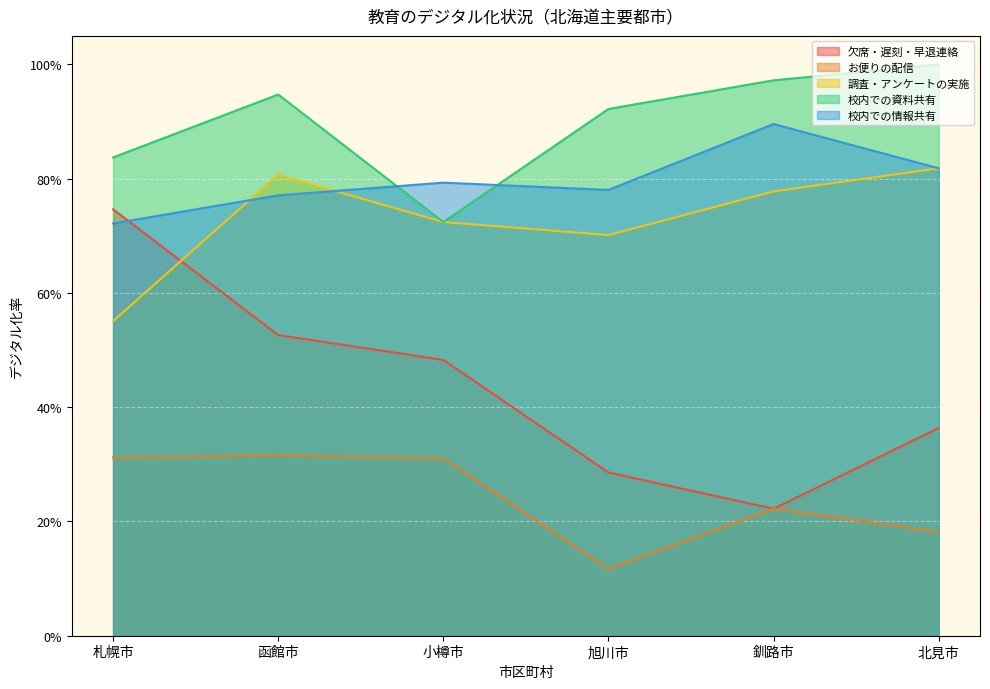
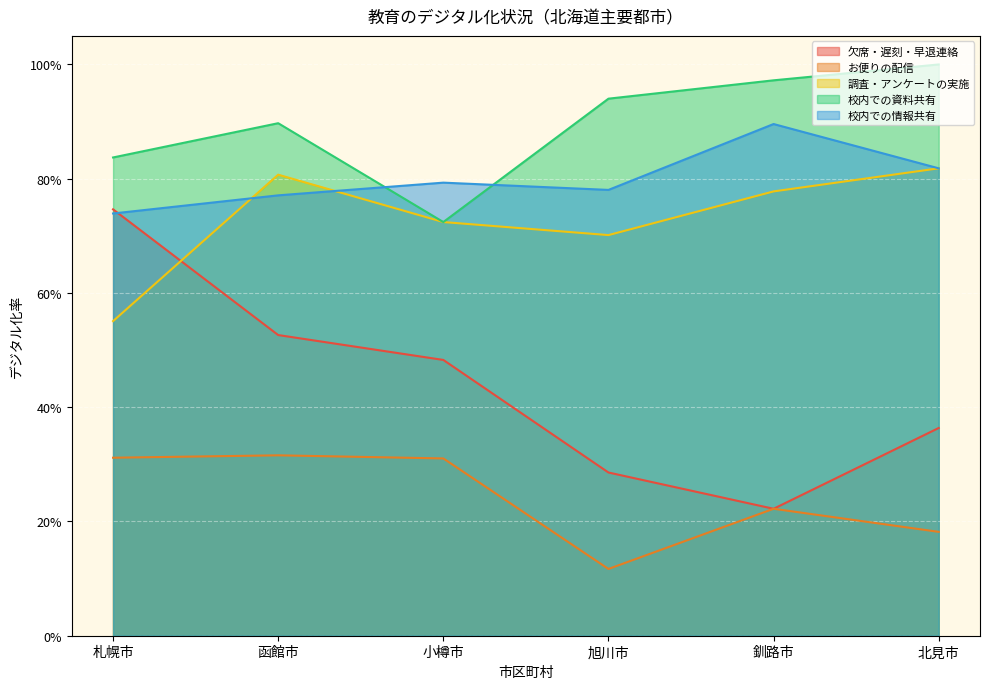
  {
    "校内での資料共有": {
      "札幌市": "84%",
-     "函館市": "95%",
-     "旭川市": "92%",
+     "函館市": "90%",
+     "旭川市": "94%",
      "釧路市": "97%"
    },
    "校内での情報共有": {
-     "札幌市": "72%",
+     "札幌市": "74%",
      "函館市": "77%",
      "小樽市": "79%",
      "旭川市": "78%",
      "釧路市": "90%"
    }
  }
